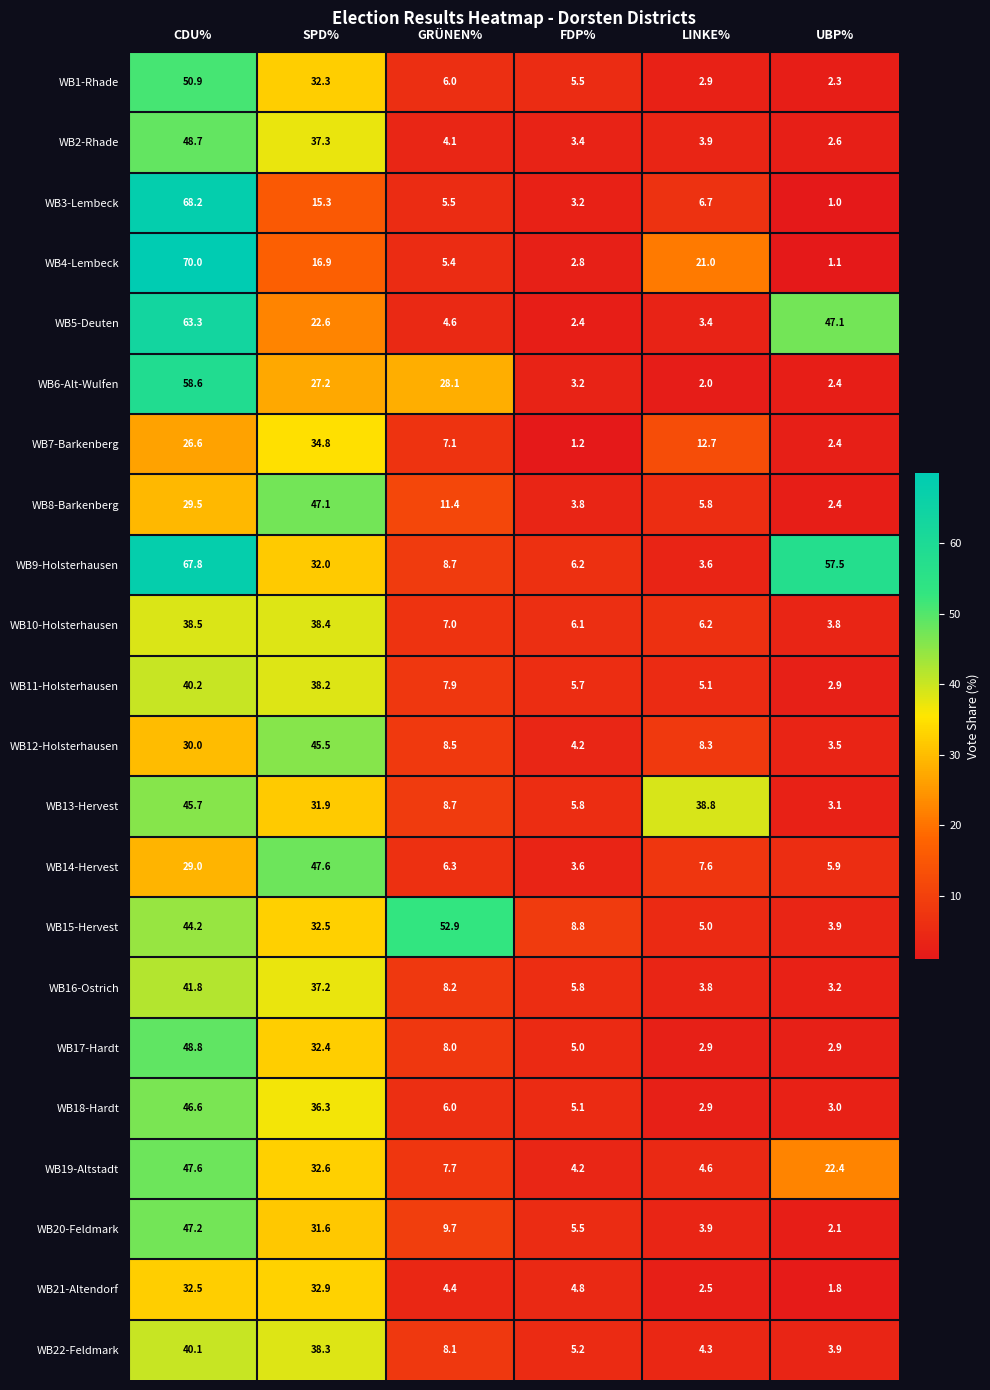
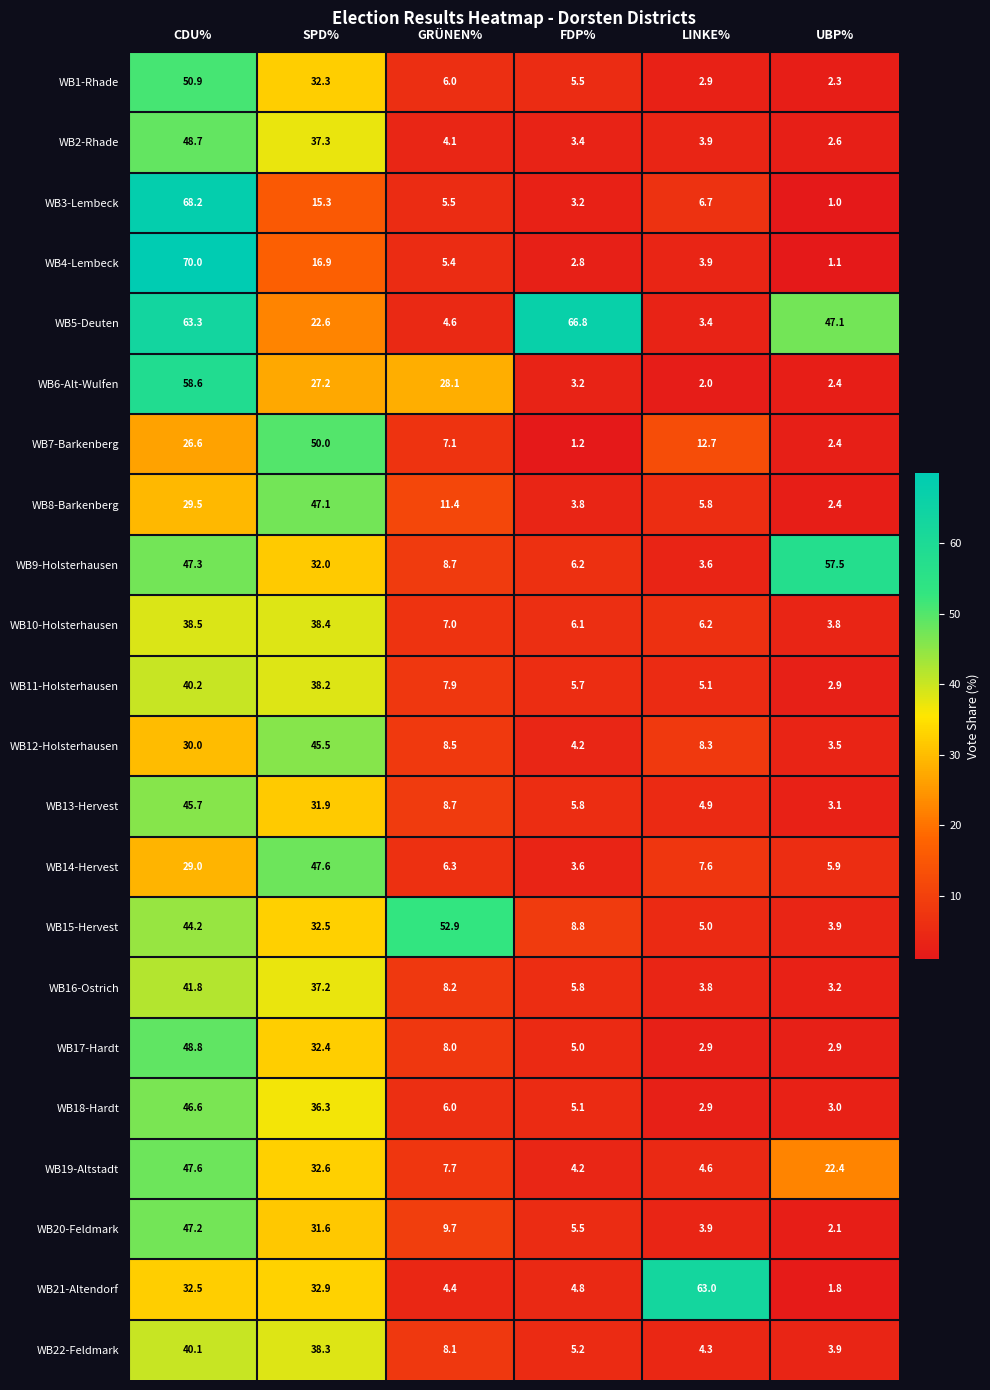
  {
    "WB1-Rhade": {
      "CDU%": 50.9,
      "SPD%": 32.3,
      "GRÜNEN%": 6.0,
      "FDP%": 5.5,
      "LINKE%": 2.9,
      "UBP%": 2.3
    },
    "WB2-Rhade": {
      "CDU%": 48.7,
      "SPD%": 37.3,
      "GRÜNEN%": 4.1,
      "FDP%": 3.4,
      "LINKE%": 3.9,
      "UBP%": 2.6
    },
    "WB3-Lembeck": {
      "CDU%": 68.2,
      "SPD%": 15.3,
      "GRÜNEN%": 5.5,
      "FDP%": 3.2,
      "LINKE%": 6.7,
      "UBP%": 1.0
    },
    "WB4-Lembeck": {
      "CDU%": 70.0,
      "SPD%": 16.9,
      "GRÜNEN%": 5.4,
      "FDP%": 2.8,
-     "LINKE%": 21.0,
+     "LINKE%": 3.9,
      "UBP%": 1.1
    },
    "WB5-Deuten": {
      "CDU%": 63.3,
      "SPD%": 22.6,
      "GRÜNEN%": 4.6,
-     "FDP%": 2.4,
+     "FDP%": 66.8,
      "LINKE%": 3.4,
      "UBP%": 47.1
    },
    "WB6-Alt-Wulfen": {
      "CDU%": 58.6,
      "SPD%": 27.2,
      "GRÜNEN%": 28.1,
      "FDP%": 3.2,
      "LINKE%": 2.0,
      "UBP%": 2.4
    },
    "WB7-Barkenberg": {
      "CDU%": 26.6,
-     "SPD%": 34.8,
+     "SPD%": 50.0,
      "GRÜNEN%": 7.1,
      "FDP%": 1.2,
      "LINKE%": 12.7,
      "UBP%": 2.4
    },
    "WB8-Barkenberg": {
      "CDU%": 29.5,
      "SPD%": 47.1,
      "GRÜNEN%": 11.4,
      "FDP%": 3.8,
      "LINKE%": 5.8,
      "UBP%": 2.4
    },
    "WB9-Holsterhausen": {
-     "CDU%": 67.8,
+     "CDU%": 47.3,
      "SPD%": 32.0,
      "GRÜNEN%": 8.7,
      "FDP%": 6.2,
      "LINKE%": 3.6,
      "UBP%": 57.5
    },
    "WB10-Holsterhausen": {
      "CDU%": 38.5,
      "SPD%": 38.4,
      "GRÜNEN%": 7.0,
      "FDP%": 6.1,
      "LINKE%": 6.2,
      "UBP%": 3.8
    },
    "WB11-Holsterhausen": {
      "CDU%": 40.2,
      "SPD%": 38.2,
      "GRÜNEN%": 7.9,
      "FDP%": 5.7,
      "LINKE%": 5.1,
      "UBP%": 2.9
    },
    "WB12-Holsterhausen": {
      "CDU%": 30.0,
      "SPD%": 45.5,
      "GRÜNEN%": 8.5,
      "FDP%": 4.2,
      "LINKE%": 8.3,
      "UBP%": 3.5
    },
    "WB13-Hervest": {
      "CDU%": 45.7,
      "SPD%": 31.9,
      "GRÜNEN%": 8.7,
      "FDP%": 5.8,
-     "LINKE%": 38.8,
+     "LINKE%": 4.9,
      "UBP%": 3.1
    },
    "WB14-Hervest": {
      "CDU%": 29.0,
      "SPD%": 47.6,
      "GRÜNEN%": 6.3,
      "FDP%": 3.6,
      "LINKE%": 7.6,
      "UBP%": 5.9
    },
    "WB15-Hervest": {
      "CDU%": 44.2,
      "SPD%": 32.5,
      "GRÜNEN%": 52.9,
      "FDP%": 8.8,
      "LINKE%": 5.0,
      "UBP%": 3.9
    },
    "WB16-Ostrich": {
      "CDU%": 41.8,
      "SPD%": 37.2,
      "GRÜNEN%": 8.2,
      "FDP%": 5.8,
      "LINKE%": 3.8,
      "UBP%": 3.2
    },
    "WB17-Hardt": {
      "CDU%": 48.8,
      "SPD%": 32.4,
      "GRÜNEN%": 8.0,
      "FDP%": 5.0,
      "LINKE%": 2.9,
      "UBP%": 2.9
    },
    "WB18-Hardt": {
      "CDU%": 46.6,
      "SPD%": 36.3,
      "GRÜNEN%": 6.0,
      "FDP%": 5.1,
      "LINKE%": 2.9,
      "UBP%": 3.0
    },
    "WB19-Altstadt": {
      "CDU%": 47.6,
      "SPD%": 32.6,
      "GRÜNEN%": 7.7,
      "FDP%": 4.2,
      "LINKE%": 4.6,
      "UBP%": 22.4
    },
    "WB20-Feldmark": {
      "CDU%": 47.2,
      "SPD%": 31.6,
      "GRÜNEN%": 9.7,
      "FDP%": 5.5,
      "LINKE%": 3.9,
      "UBP%": 2.1
    },
    "WB21-Altendorf": {
      "CDU%": 32.5,
      "SPD%": 32.9,
      "GRÜNEN%": 4.4,
      "FDP%": 4.8,
-     "LINKE%": 2.5,
+     "LINKE%": 63.0,
      "UBP%": 1.8
    },
    "WB22-Feldmark": {
      "CDU%": 40.1,
      "SPD%": 38.3,
      "GRÜNEN%": 8.1,
      "FDP%": 5.2,
      "LINKE%": 4.3,
      "UBP%": 3.9
    }
  }
